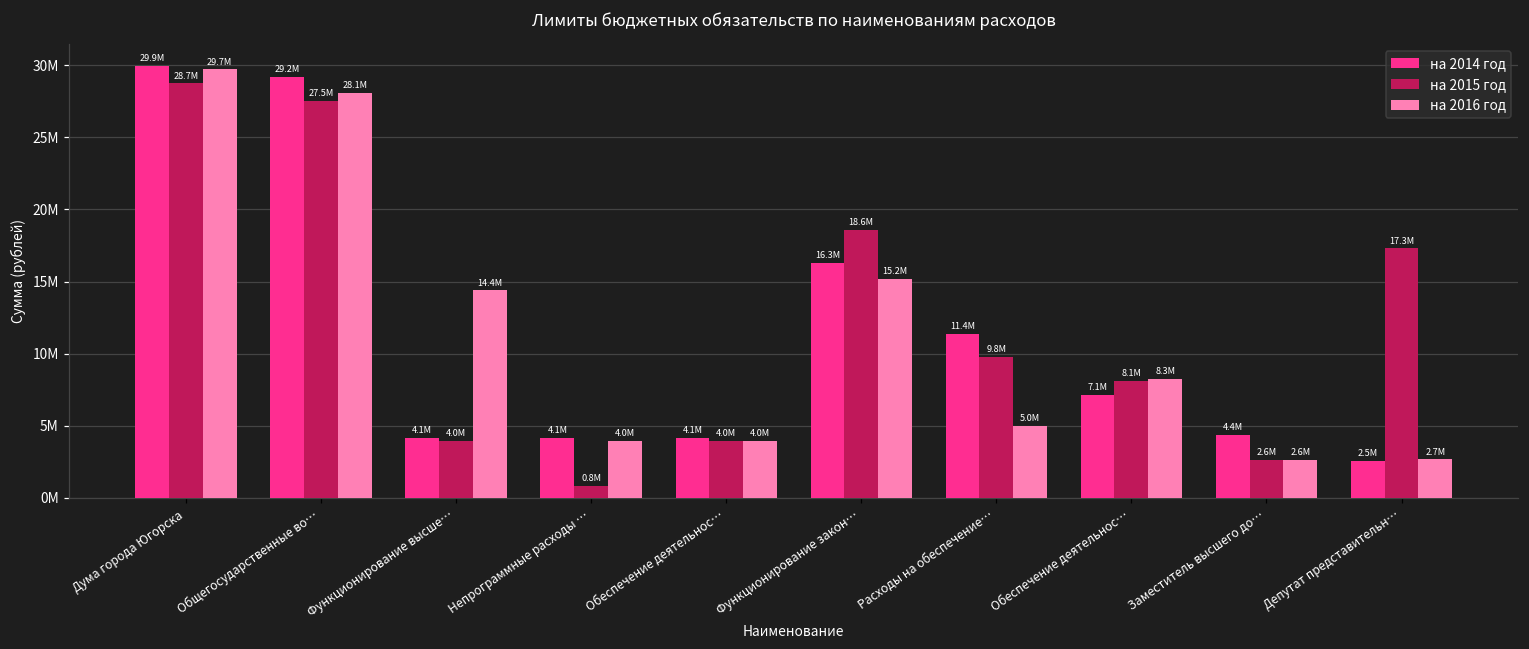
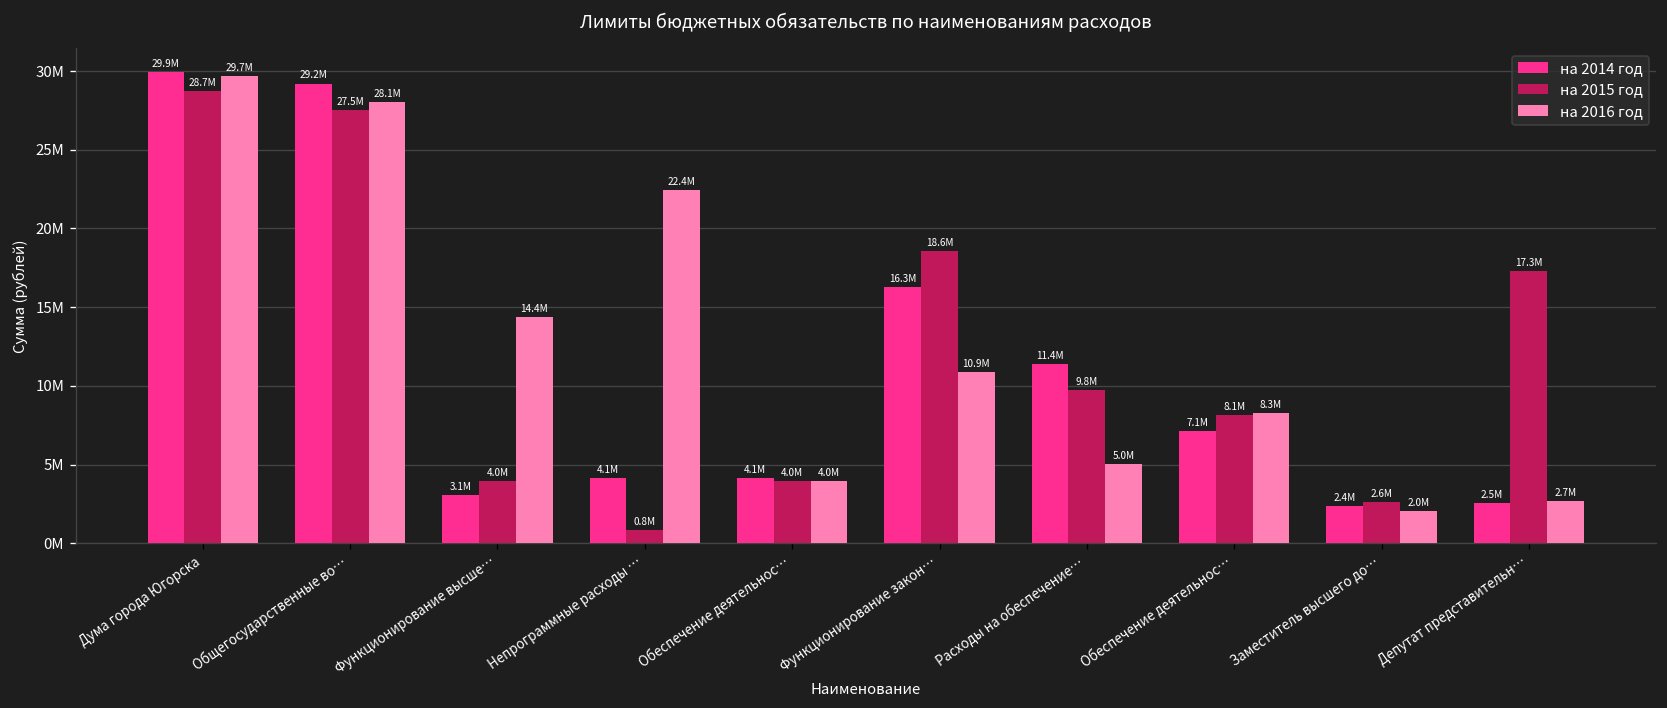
  {
    "на 2014 год": {
      "Дума города Югорска": "29.9M",
      "Общегосударственные во…": "29.2M",
-     "Функционирование высше…": "4.1M",
+     "Функционирование высше…": "3.1M",
      "Непрограммные расходы …": "4.1M",
      "Функционирование закон…": "16.3M",
      "Расходы на обеспечение…": "11.4M",
-     "Заместитель высшего до…": "4.4M",
+     "Заместитель высшего до…": "2.4M",
      "Депутат представительн…": "2.5M"
    },
    "на 2015 год": {
      "Дума города Югорска": "28.7M",
      "Общегосударственные во…": "27.5M",
      "Функционирование высше…": "4.0M",
      "Непрограммные расходы …": "0.8M",
      "Функционирование закон…": "18.6M",
      "Расходы на обеспечение…": "9.8M",
      "Заместитель высшего до…": "2.6M",
      "Депутат представительн…": "17.3M"
    },
    "на 2016 год": {
      "Дума города Югорска": "29.7M",
      "Общегосударственные во…": "28.1M",
      "Функционирование высше…": "14.4M",
-     "Непрограммные расходы …": "4.0M",
-     "Функционирование закон…": "15.2M",
+     "Непрограммные расходы …": "22.4M",
+     "Функционирование закон…": "10.9M",
      "Расходы на обеспечение…": "5.0M",
-     "Заместитель высшего до…": "2.6M",
+     "Заместитель высшего до…": "2.0M",
      "Депутат представительн…": "2.7M"
    }
  }
